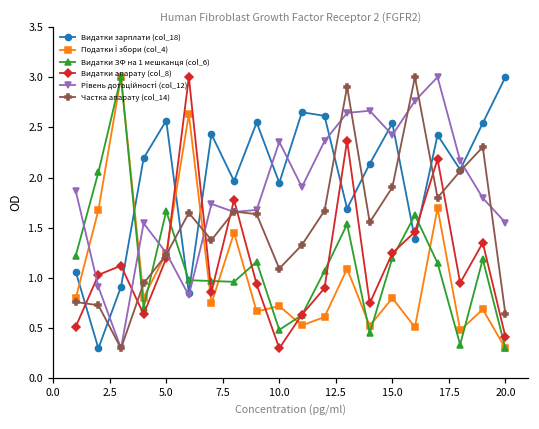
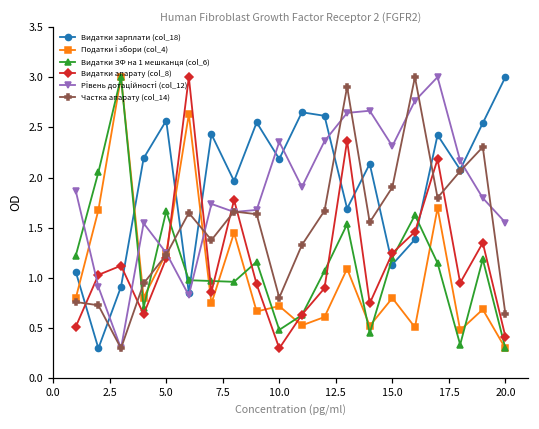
  {
    "Видатки зарплати (col_18)": {
      "5.0": 2.6,
-     "10.0": 1.9,
-     "15.0": 2.5,
+     "10.0": 2.2,
+     "15.0": 1.1,
      "20.0": 3.0
    },
    "Податки і збори (col_4)": {
      "10.0": 0.7,
      "15.0": 0.8
    },
    "Видатки ЗФ на 1 мешканця (col_6)": {
      "5.0": 1.7,
      "10.0": 0.5,
      "15.0": 1.2
    },
    "Видатки апарату (col_8)": {
      "5.0": 1.2,
      "10.0": 0.3,
      "15.0": 1.2,
      "20.0": 0.4
    },
    "Рівень дотаційності (col_12)": {
      "10.0": 2.4,
-     "15.0": 2.4,
+     "15.0": 2.3,
      "20.0": 1.6
    },
    "Частка апарату (col_14)": {
-     "10.0": 1.1,
+     "10.0": 0.8,
      "15.0": 1.9,
      "20.0": 0.6
    }
  }
